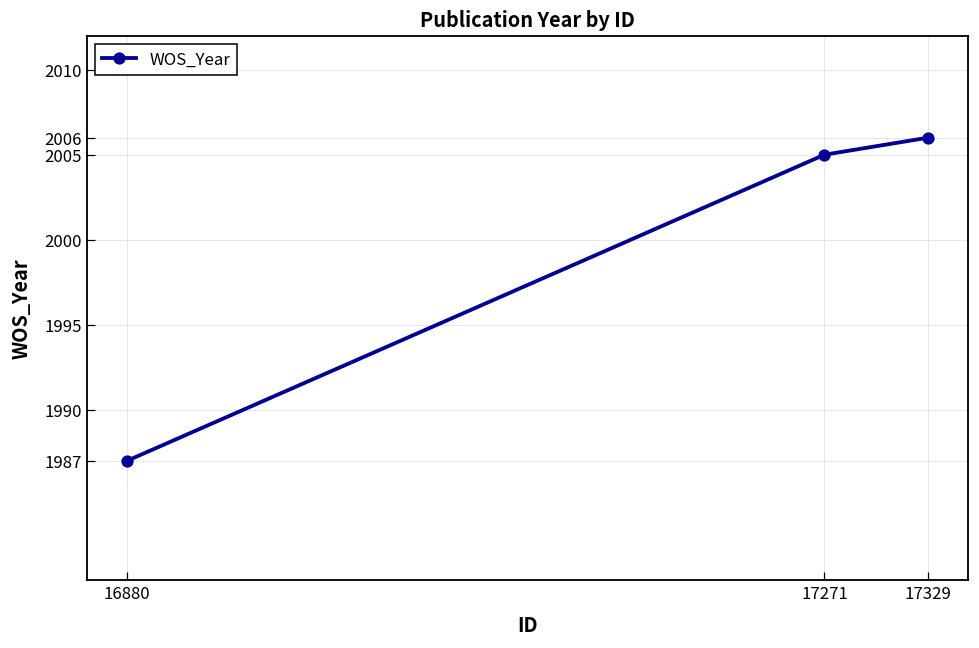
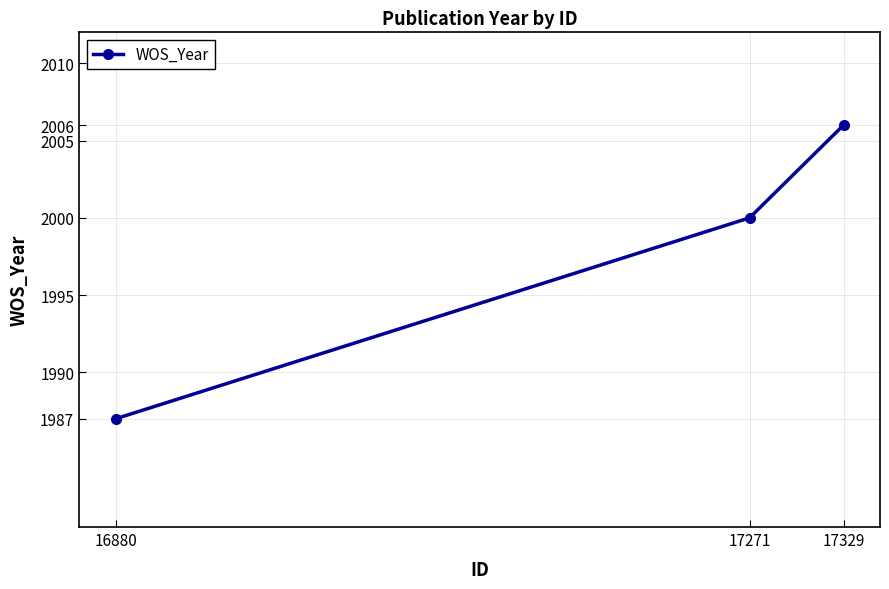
  {
    "16880": 1987,
-   "17271": 2005,
+   "17271": 2000,
    "17329": 2006
  }
